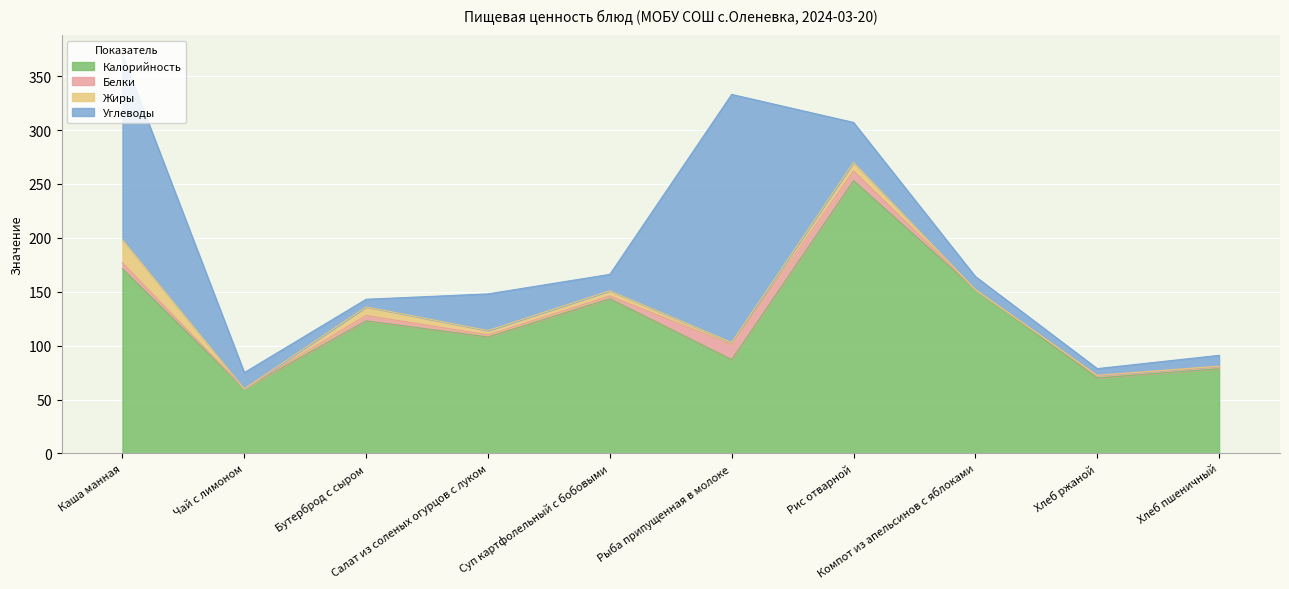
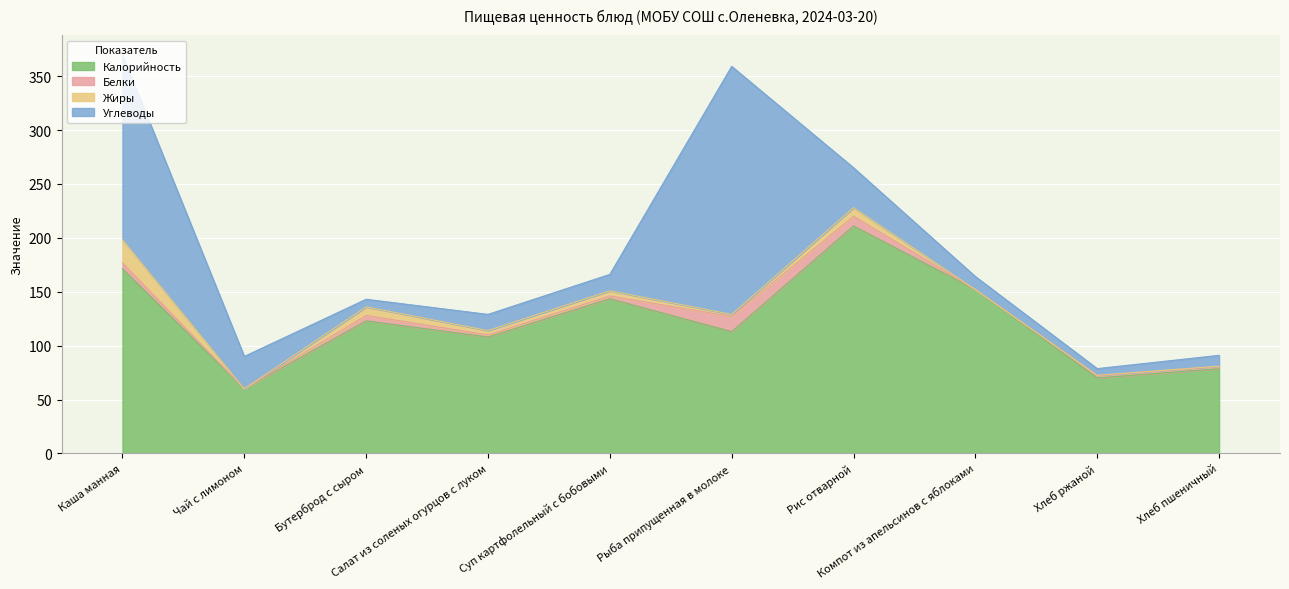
  {
    "Калорийность": {
      "Каша манная": 171,
      "Бутерброд с сыром": 123,
      "Суп картфолельный с бобовыми": 144,
-     "Рыба припущенная в молоке": 87,
-     "Рис отварной": 253
+     "Рыба припущенная в молоке": 113,
+     "Рис отварной": 211
    },
    "Углеводы": {
-     "Чай с лимоном": 15,
+     "Чай с лимоном": 30,
      "Бутерброд с сыром": 7,
-     "Салат из соленых огурцов с луком": 34,
+     "Салат из соленых огурцов с луком": 15,
      "Суп картфолельный с бобовыми": 15,
      "Рыба припущенная в молоке": 230,
      "Рис отварной": 37,
      "Компот из апельсинов с яблоками": 12,
      "Хлеб ржаной": 6,
      "Хлеб пшеничный": 10
    }
  }
